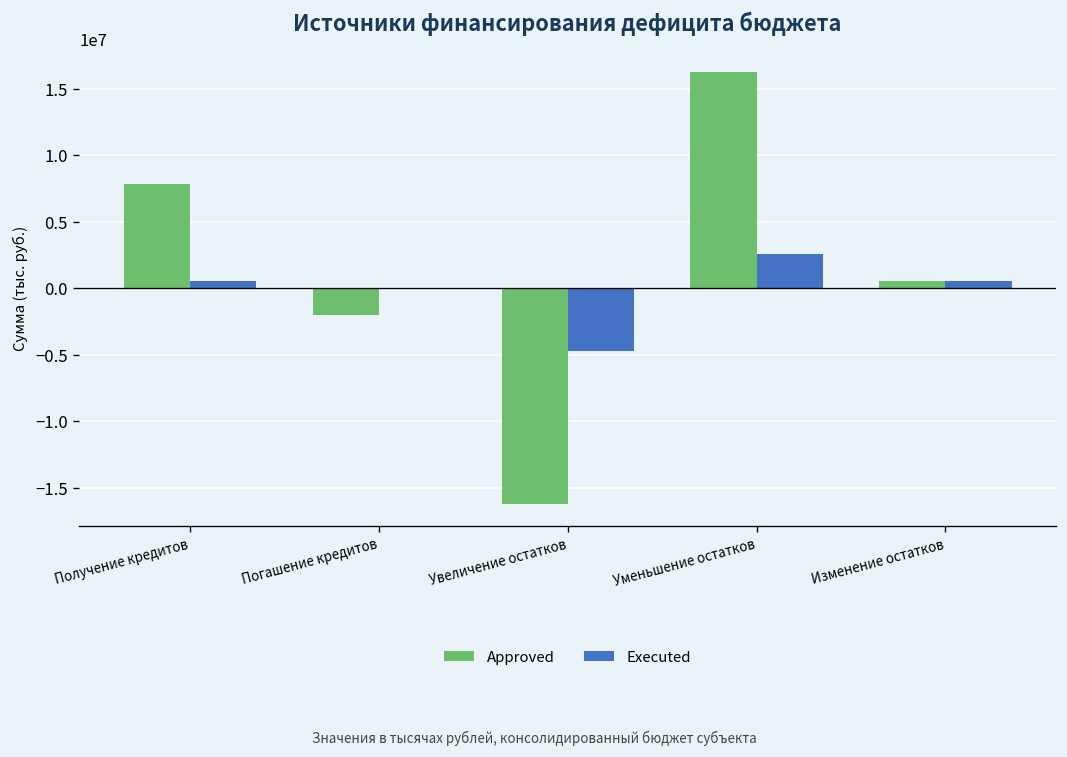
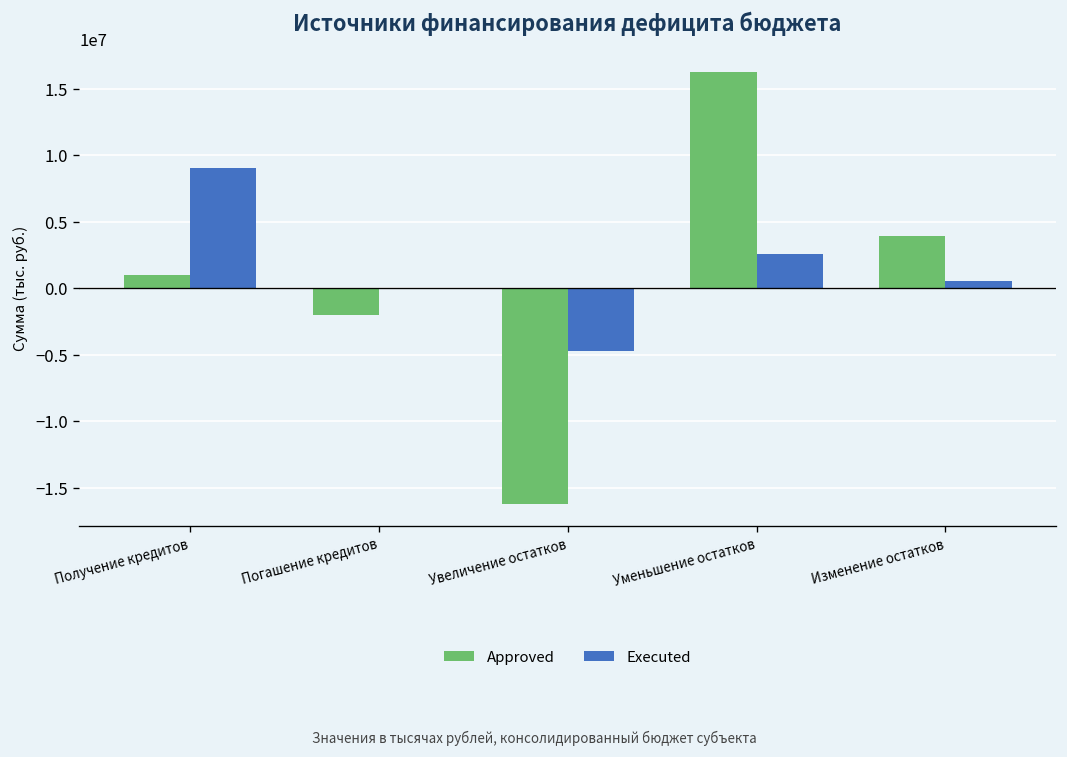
  {
    "Approved": {
-     "Получение кредитов": 7800000,
+     "Получение кредитов": 1000000,
      "Погашение кредитов": -2000000,
      "Увеличение остатков": -16200000,
      "Уменьшение остатков": 16200000,
-     "Изменение остатков": 600000
+     "Изменение остатков": 3900000
    },
    "Executed": {
-     "Получение кредитов": 600000,
+     "Получение кредитов": 9000000,
      "Погашение кредитов": 0,
      "Увеличение остатков": -4700000,
      "Уменьшение остатков": 2600000,
      "Изменение остатков": 500000
    }
  }
